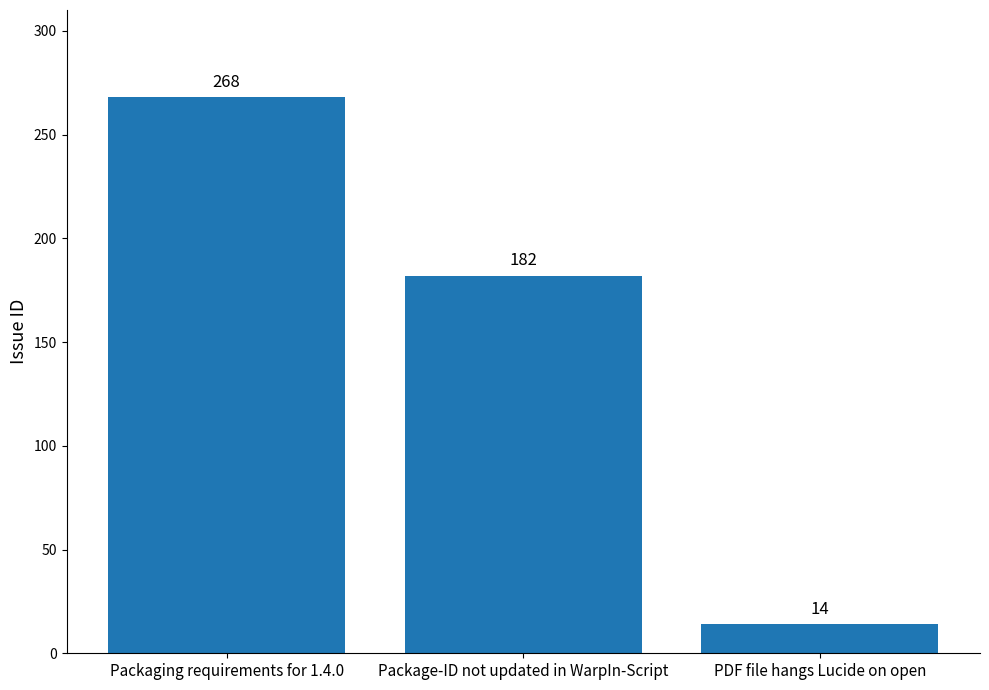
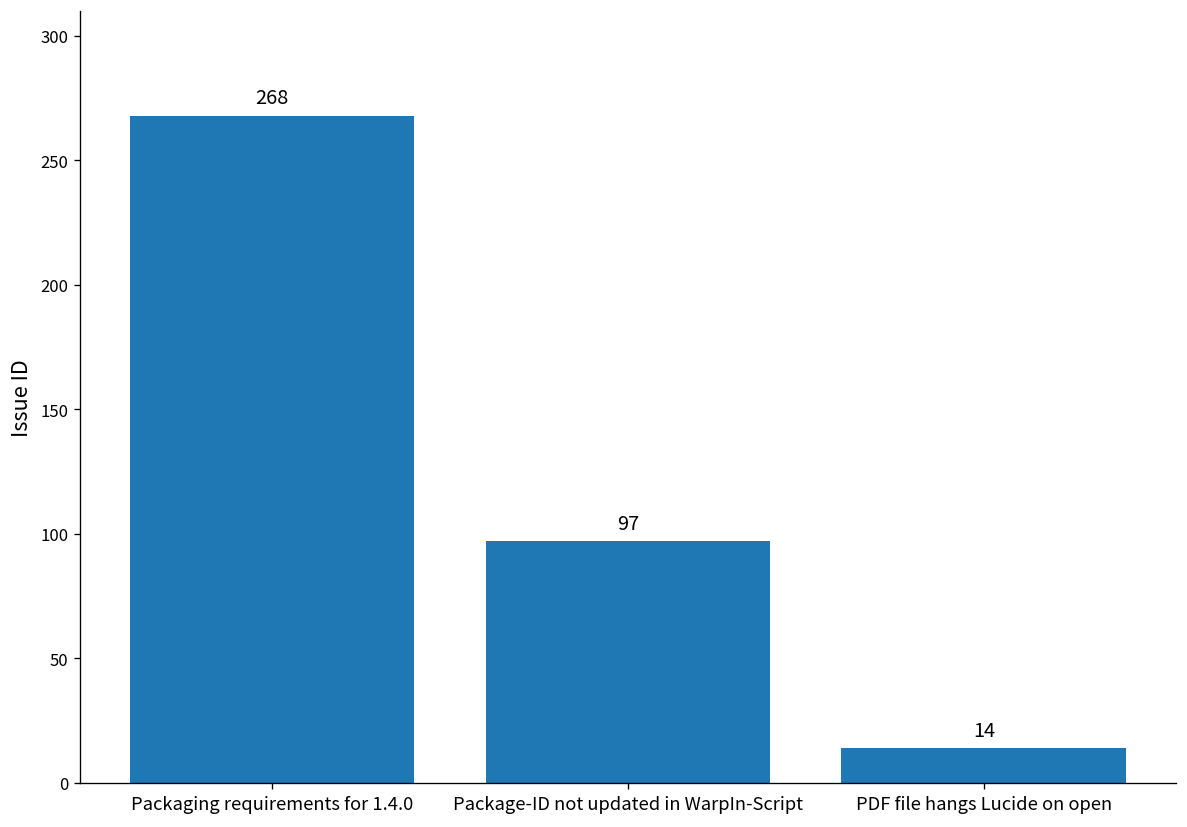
  {
    "Packaging requirements for 1.4.0": 268,
-   "Package-ID not updated in WarpIn-Script": 182,
+   "Package-ID not updated in WarpIn-Script": 97,
    "PDF file hangs Lucide on open": 14
  }
